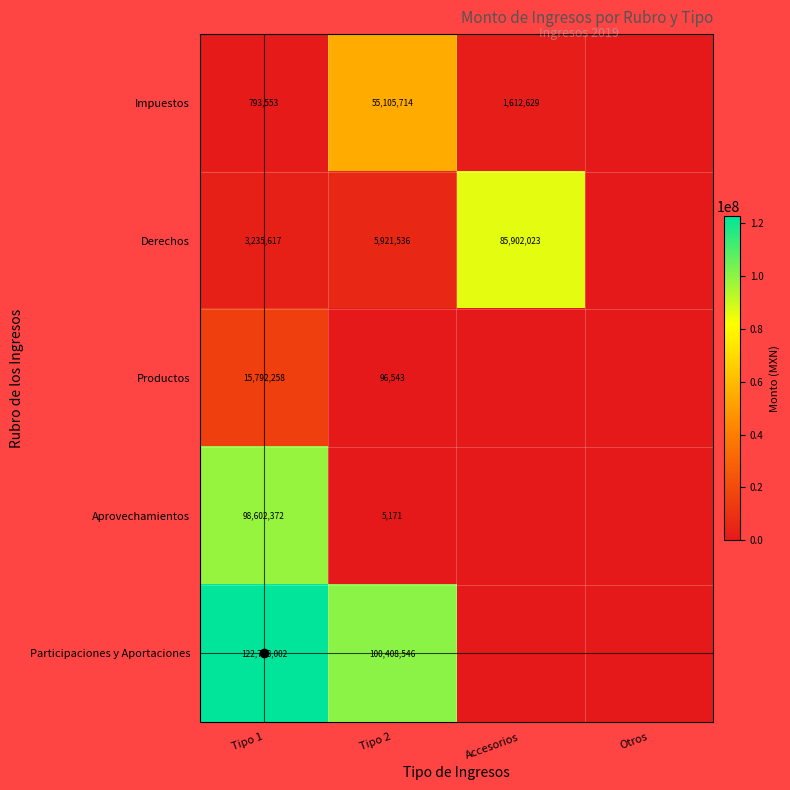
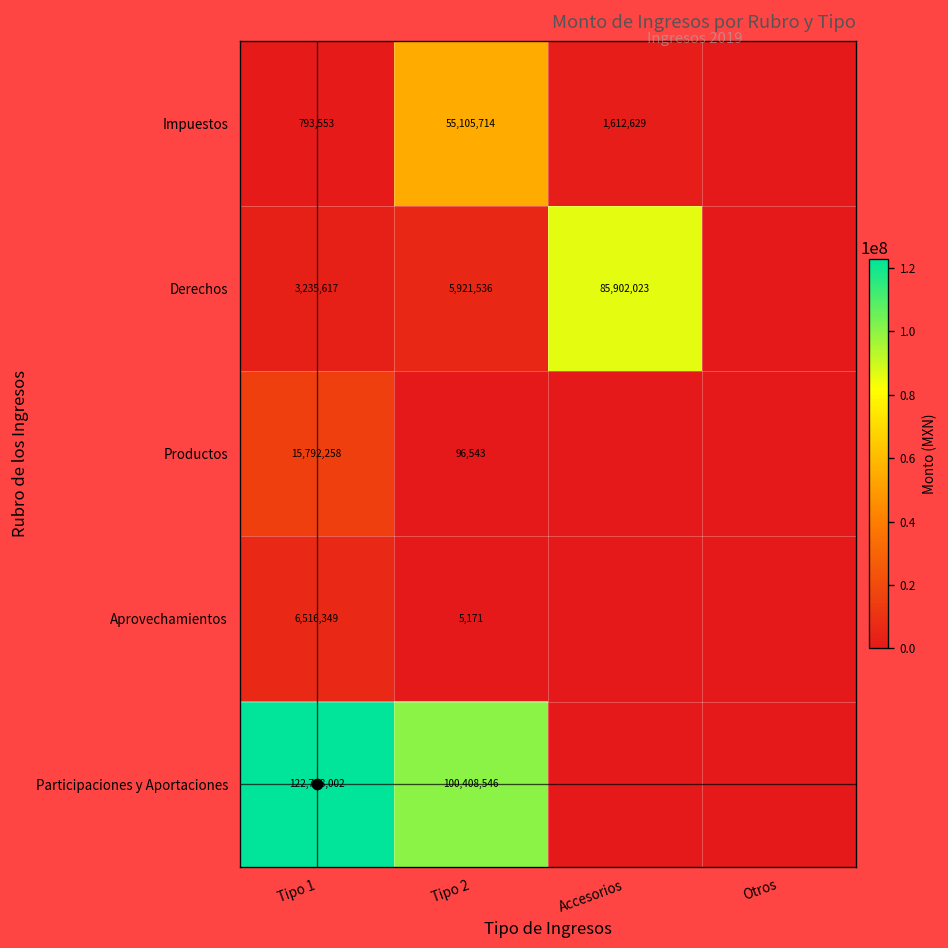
  {
    "Impuestos": {
      "Tipo 1": "793,553",
      "Tipo 2": "55,105,714",
      "Accesorios": "1,612,629"
    },
    "Derechos": {
      "Tipo 1": "3,235,617",
      "Tipo 2": "5,921,536",
      "Accesorios": "85,902,023"
    },
    "Productos": {
      "Tipo 1": "15,792,258",
      "Tipo 2": "96,543"
    },
    "Aprovechamientos": {
-     "Tipo 1": "98,602,372",
+     "Tipo 1": "6,516,349",
      "Tipo 2": "5,171"
    },
    "Participaciones y Aportaciones": {
      "Tipo 2": "100,408,546"
    }
  }
